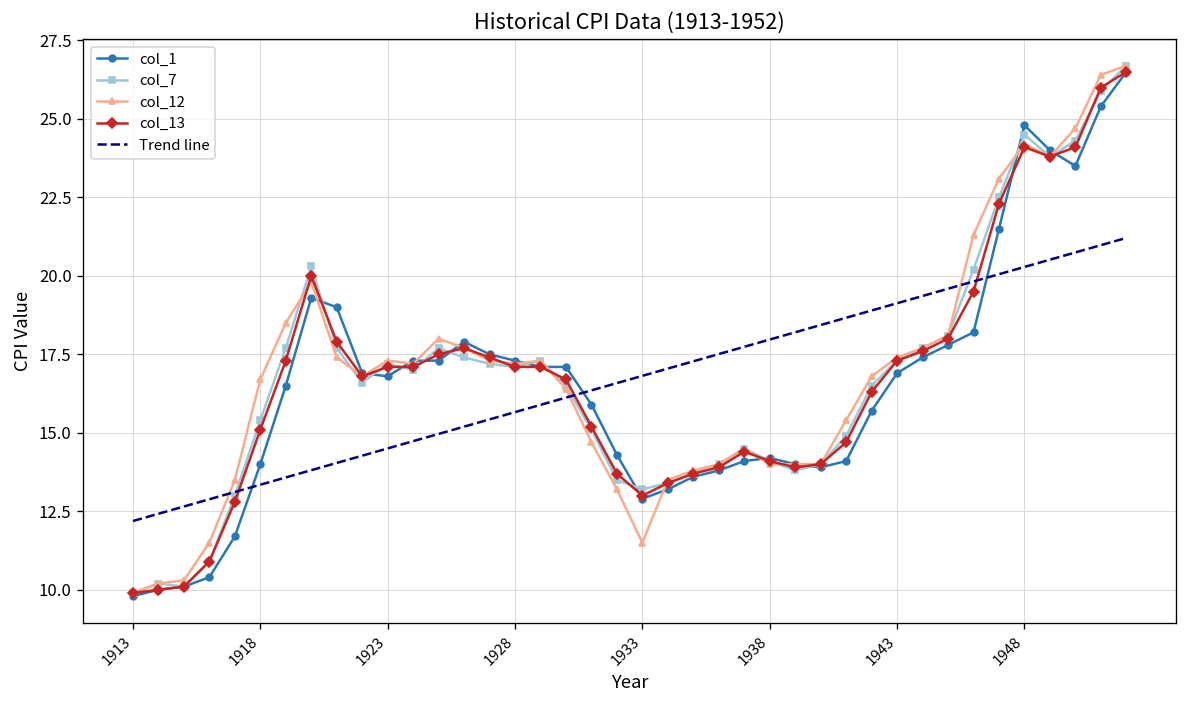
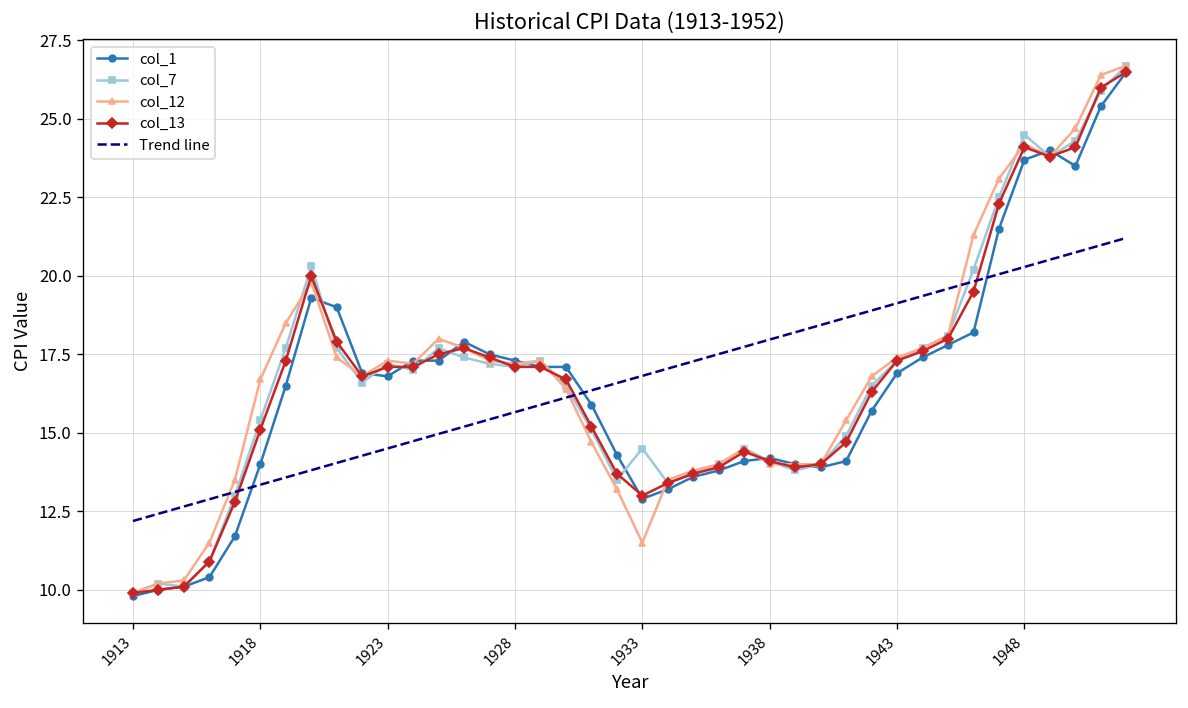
  {
    "col_1": {
      "1913": 9.8,
      "1918": 14.0,
      "1923": 16.8,
      "1928": 17.3,
      "1933": 12.9,
      "1938": 14.2,
      "1943": 16.9,
-     "1948": 24.8
+     "1948": 23.7
    },
    "col_7": {
      "1918": 15.4,
      "1923": 17.2,
-     "1933": 13.2,
+     "1933": 14.5,
      "1948": 24.5
    },
    "col_12": {
      "1918": 16.7,
      "1923": 17.3,
      "1928": 17.2,
      "1933": 11.5,
      "1938": 14.0,
      "1943": 17.4,
      "1948": 24.2
    },
    "col_13": {
      "1918": 15.1,
      "1923": 17.1,
      "1933": 13.0,
      "1948": 24.1
    },
    "Trend line": {
      "1913": 12.2
    }
  }
